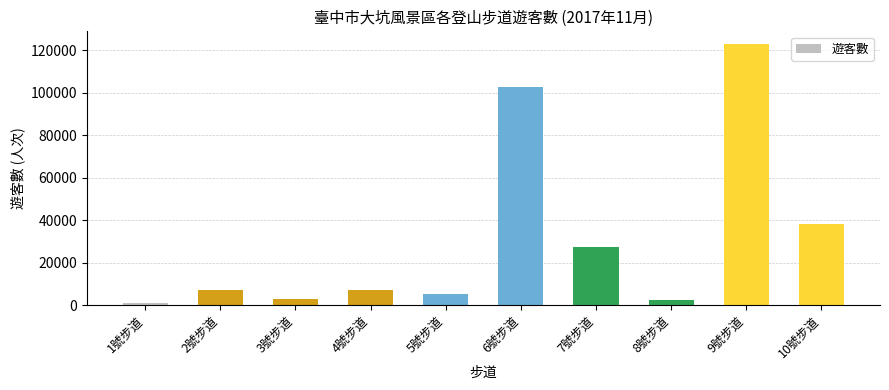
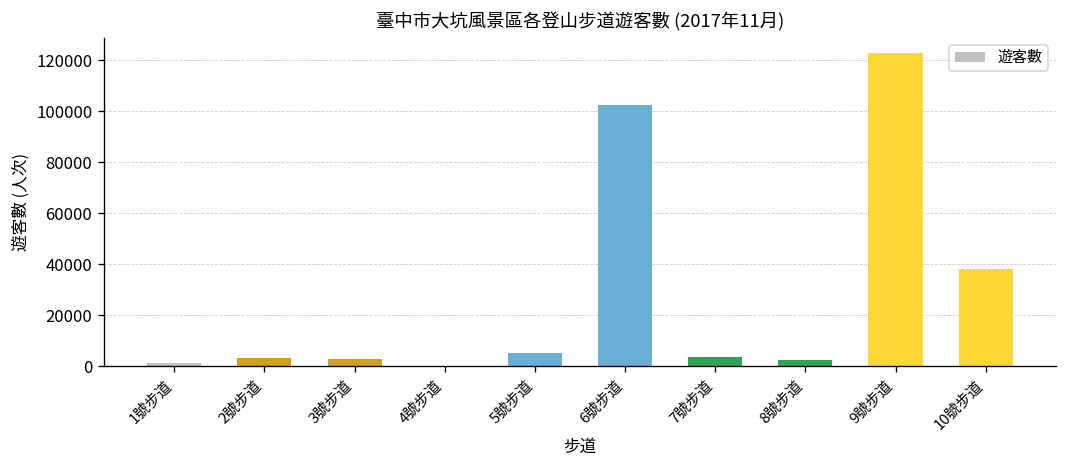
  {
    "1號步道": 1000,
-   "2號步道": 7000,
+   "2號步道": 3000,
    "3號步道": 3000,
-   "4號步道": 7000,
+   "4號步道": 0,
    "5號步道": 5000,
    "6號步道": 103000,
-   "7號步道": 27000,
+   "7號步道": 4000,
    "8號步道": 2000,
    "9號步道": 123000,
    "10號步道": 38000
  }
